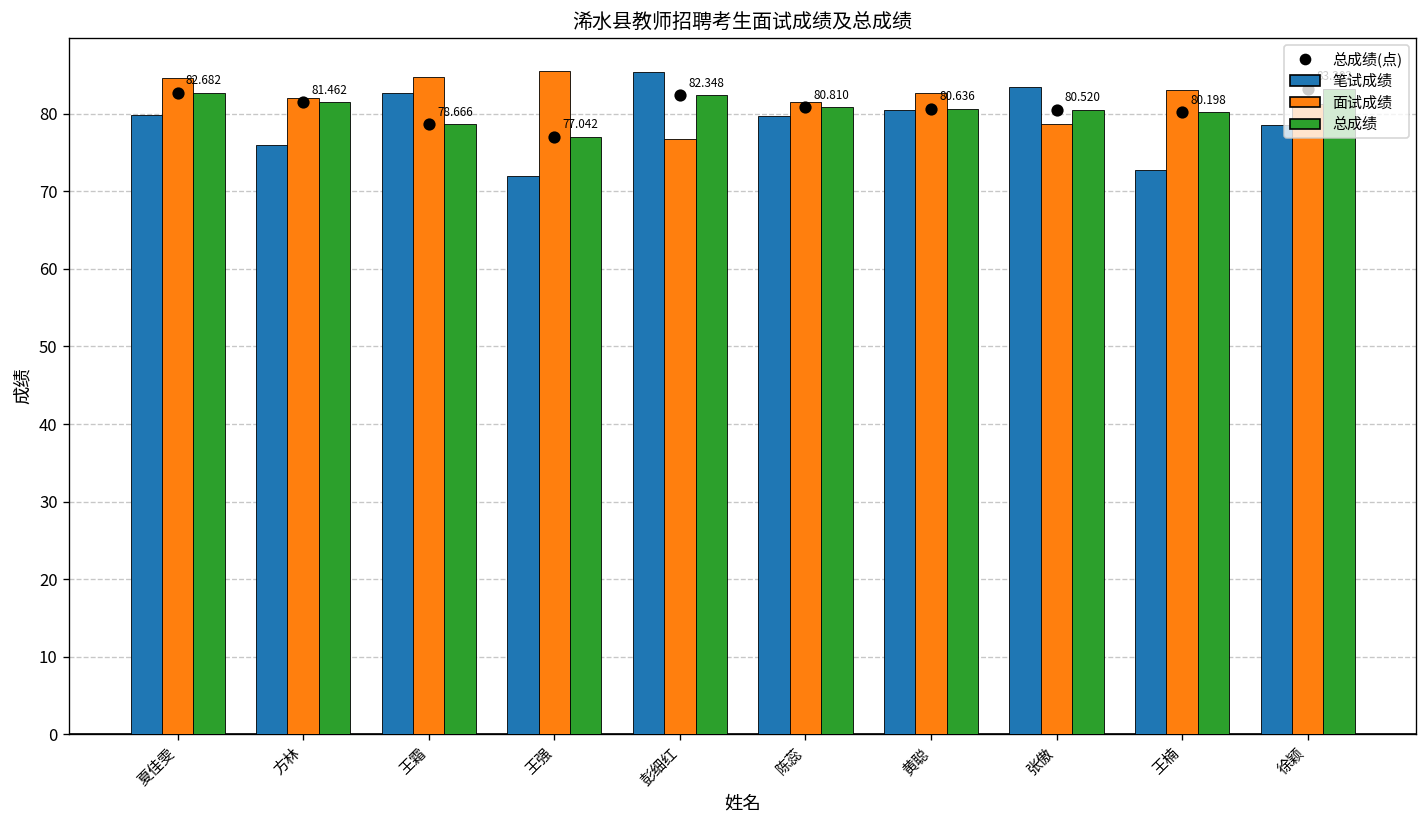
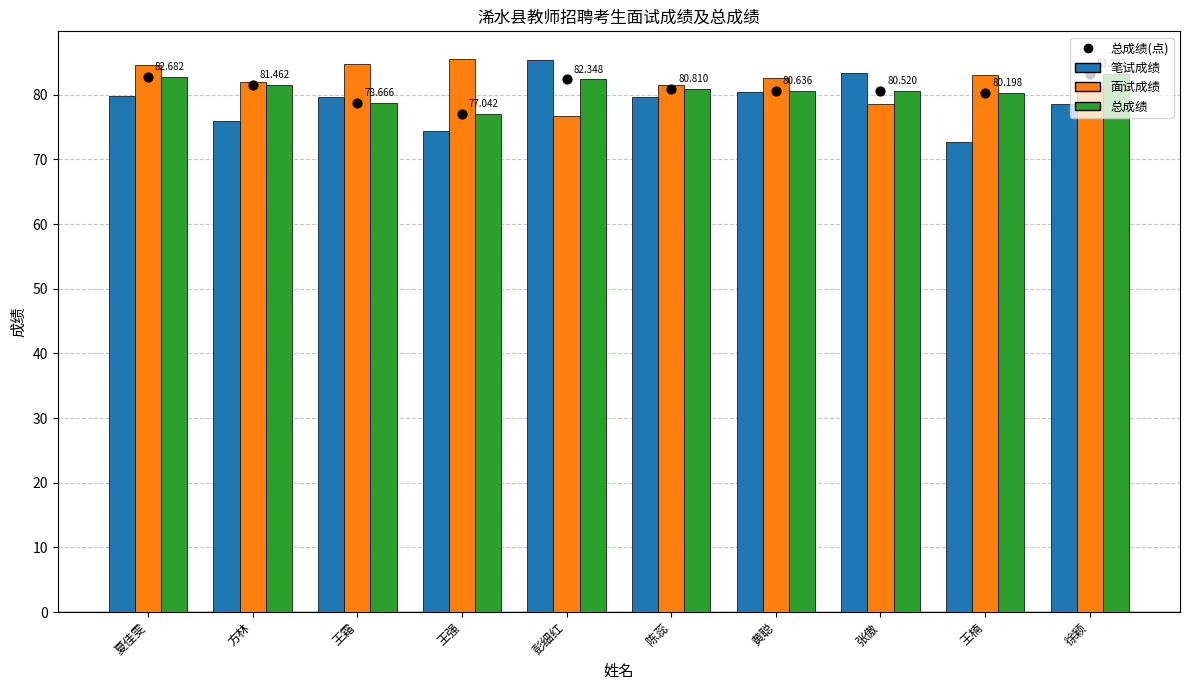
  {
    "笔试成绩": {
      "夏佳雯": 80,
      "方林": 76,
-     "王霜": 83,
-     "王强": 72,
+     "王霜": 80,
+     "王强": 74,
      "彭细红": 85,
      "陈蕊": 80,
      "黄聪": 80,
      "张傲": 83,
      "王楠": 73,
      "徐颖": 79
    },
    "面试成绩": {
      "夏佳雯": 85,
      "方林": 82,
      "王霜": 85,
      "王强": 86,
      "彭细红": 77,
      "陈蕊": 82,
      "黄聪": 83,
      "张傲": 79,
      "王楠": 83
    },
    "总成绩": {
      "夏佳雯": 82.682,
      "方林": 81.462,
      "王霜": 78.666,
      "王强": 77.042,
      "彭细红": 82.348,
      "陈蕊": 80.810,
      "黄聪": 80.636,
      "张傲": 80.520,
      "王楠": 80.198
    }
  }
